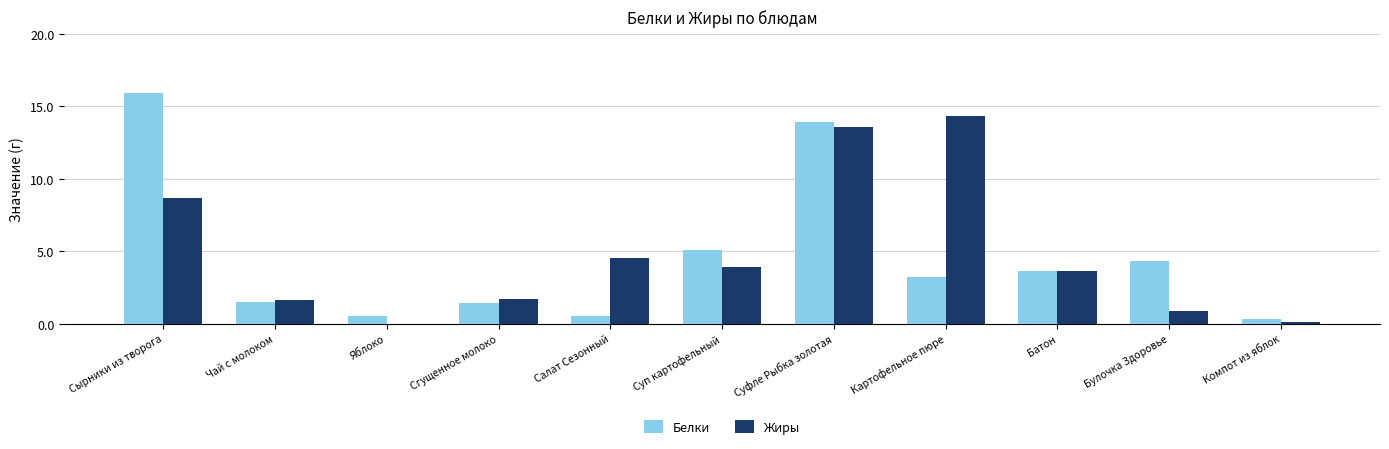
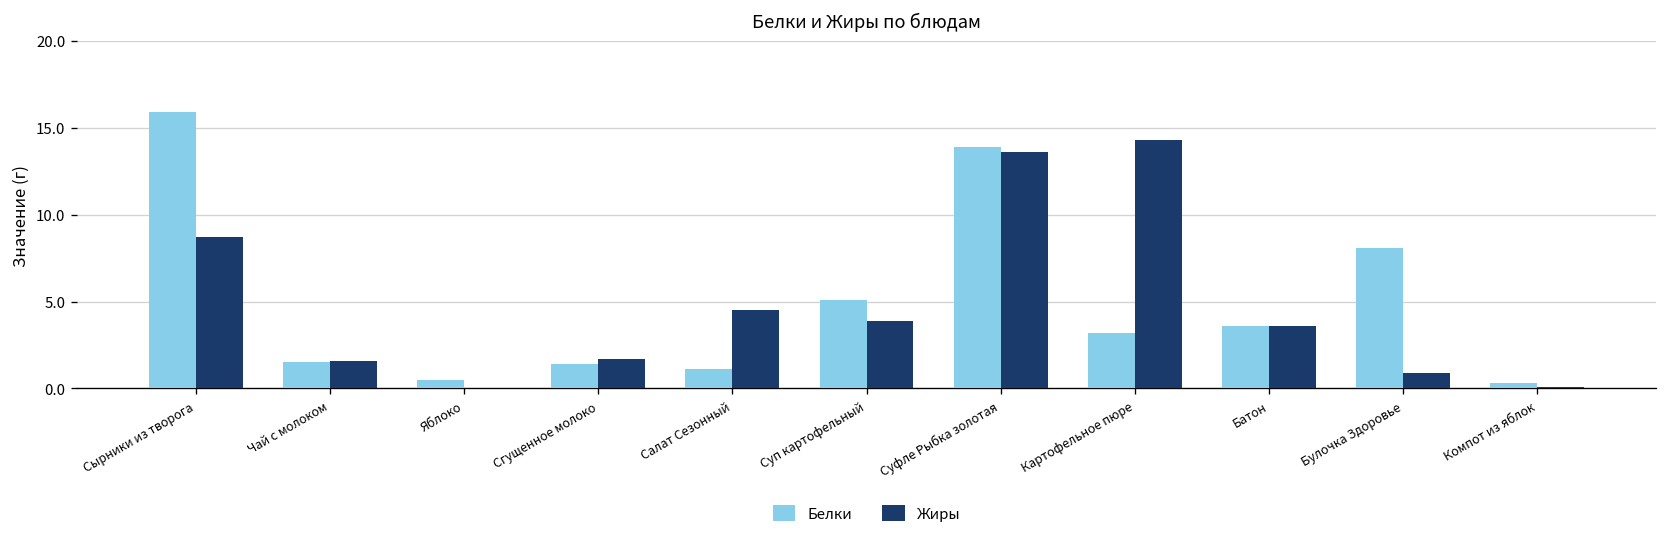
  {
    "Белки": {
      "Сырники из творога": 15.9,
      "Чай с молоком": 1.5,
      "Яблоко": 0.5,
      "Сгущенное молоко": 1.4,
-     "Салат Сезонный": 0.5,
+     "Салат Сезонный": 1.1,
      "Суп картофельный": 5.1,
      "Суфле Рыбка золотая": 13.9,
      "Картофельное пюре": 3.2,
      "Батон": 3.6,
-     "Булочка Здоровье": 4.3,
+     "Булочка Здоровье": 8.1,
      "Компот из яблок": 0.3
    },
    "Жиры": {
      "Сырники из творога": 8.7,
      "Чай с молоком": 1.6,
      "Яблоко": 0.0,
      "Сгущенное молоко": 1.7,
      "Салат Сезонный": 4.5,
      "Суп картофельный": 3.9,
      "Суфле Рыбка золотая": 13.6,
      "Картофельное пюре": 14.3,
      "Батон": 3.6,
      "Булочка Здоровье": 0.9
    }
  }
